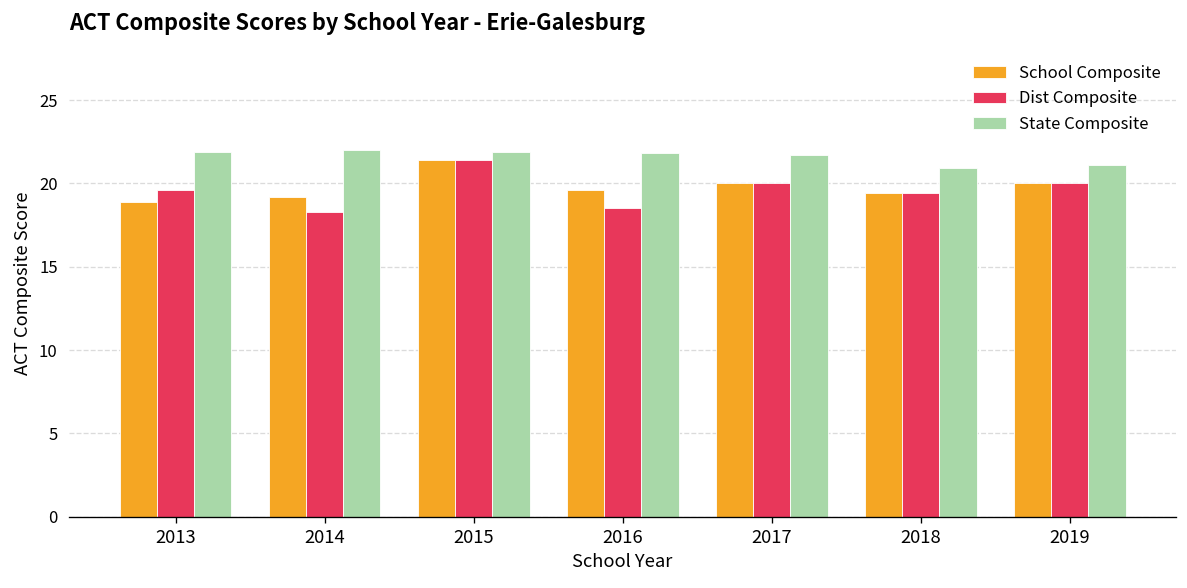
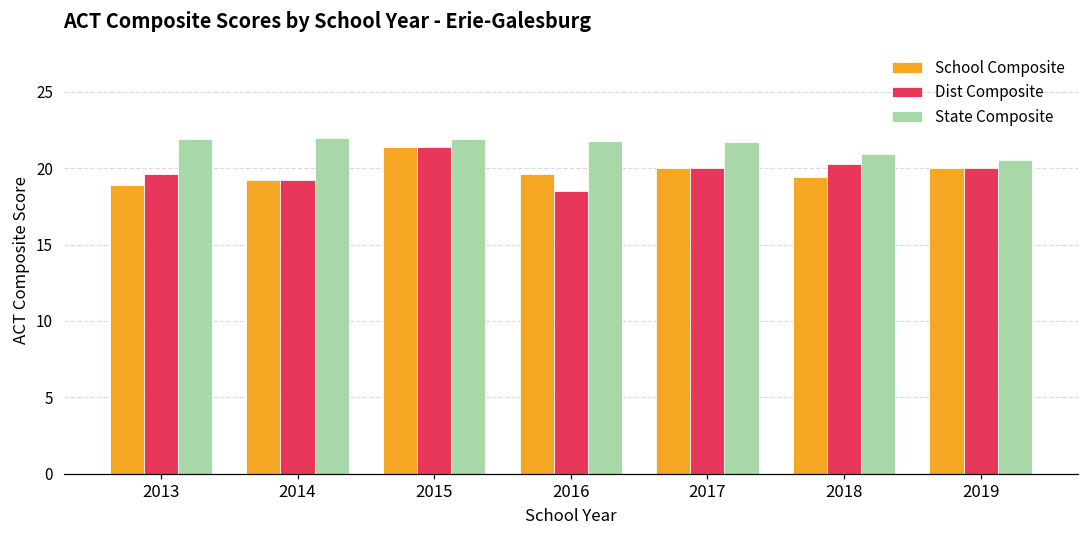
  {
    "School Composite": {
      "2013": 18.9,
      "2014": 19.2,
      "2015": 21.4,
      "2016": 19.6,
      "2017": 20.0,
      "2018": 19.4,
      "2019": 20.0
    },
    "Dist Composite": {
      "2013": 19.6,
-     "2014": 18.3,
+     "2014": 19.2,
      "2015": 21.4,
      "2016": 18.5,
      "2017": 20.0,
-     "2018": 19.4,
+     "2018": 20.3,
      "2019": 20.0
    },
    "State Composite": {
      "2013": 21.9,
      "2014": 22.0,
      "2015": 21.9,
      "2016": 21.8,
      "2017": 21.7,
      "2018": 20.9,
-     "2019": 21.1
+     "2019": 20.5
    }
  }
